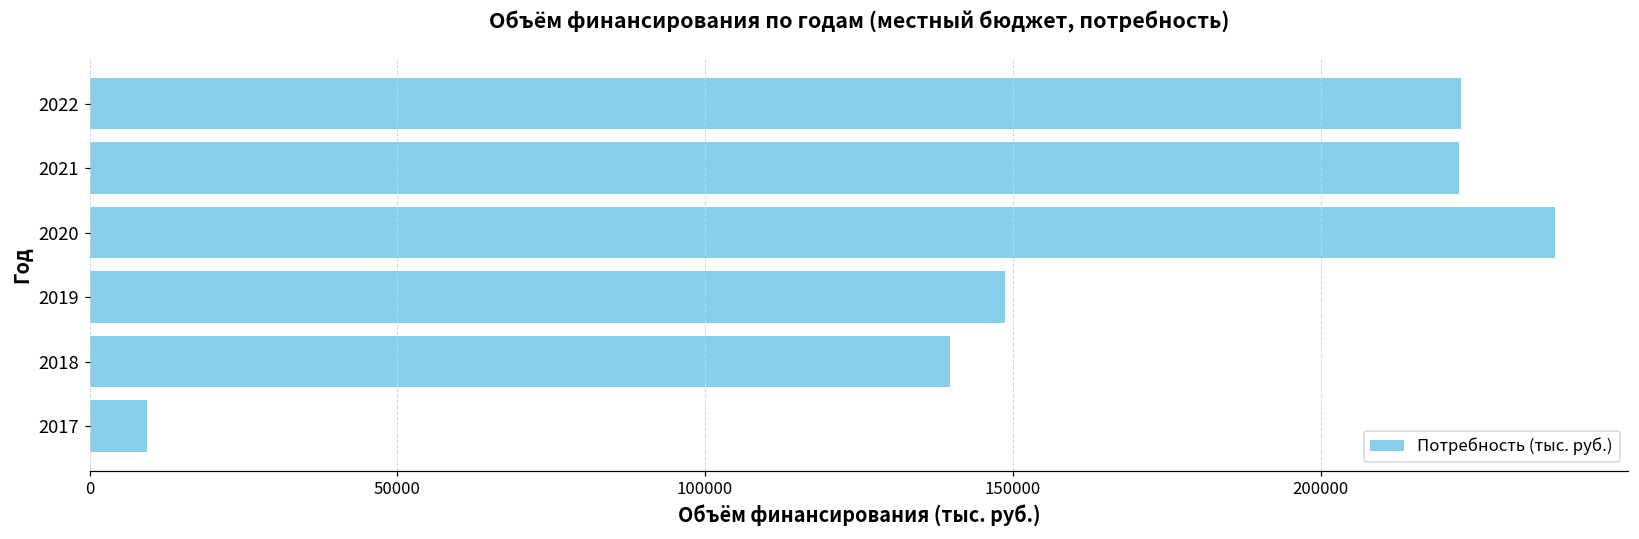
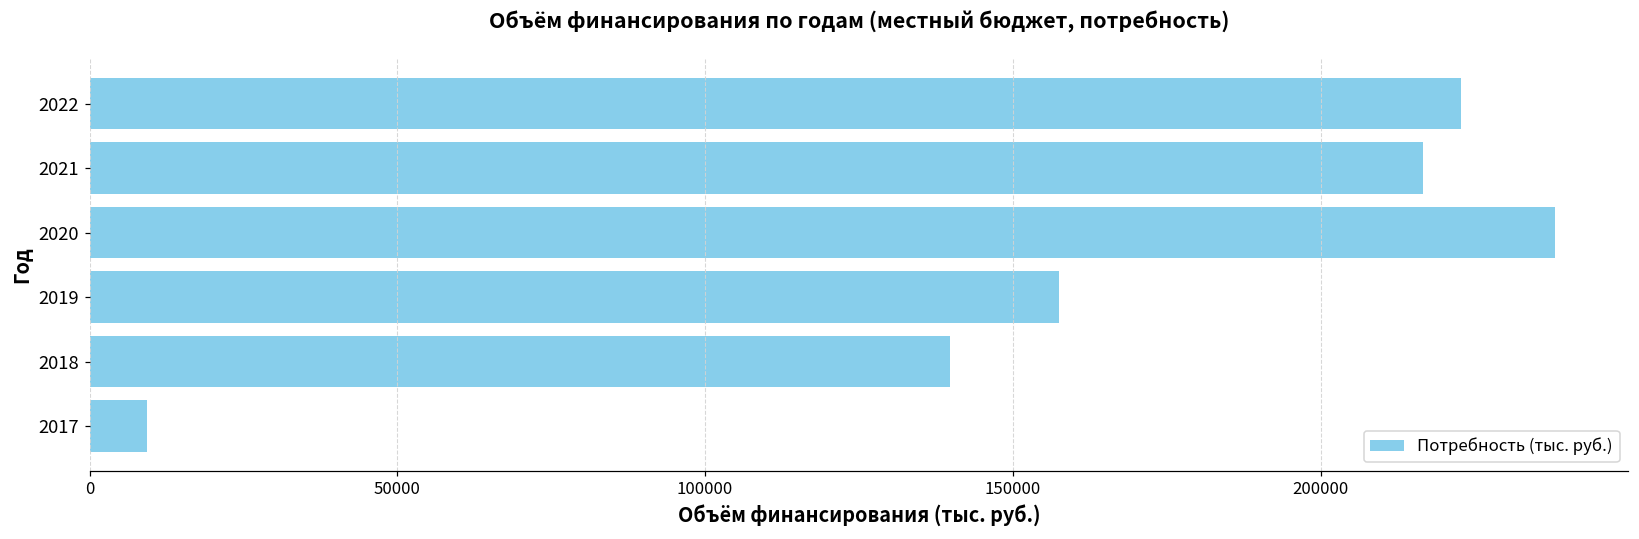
  {
    "2022": 223000,
-   "2021": 223000,
+   "2021": 217000,
    "2020": 238000,
-   "2019": 149000,
+   "2019": 157000,
    "2018": 140000,
    "2017": 9000
  }
